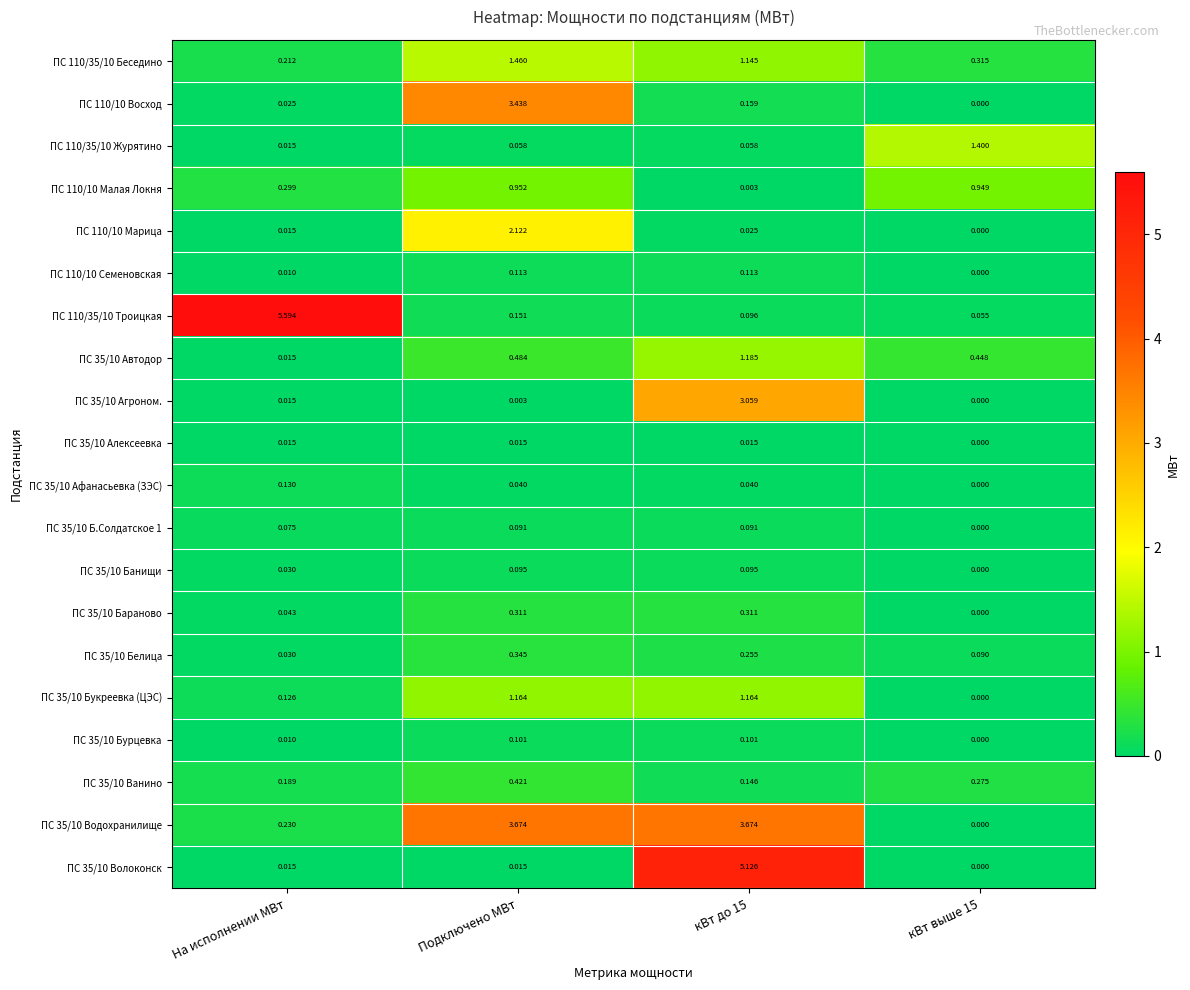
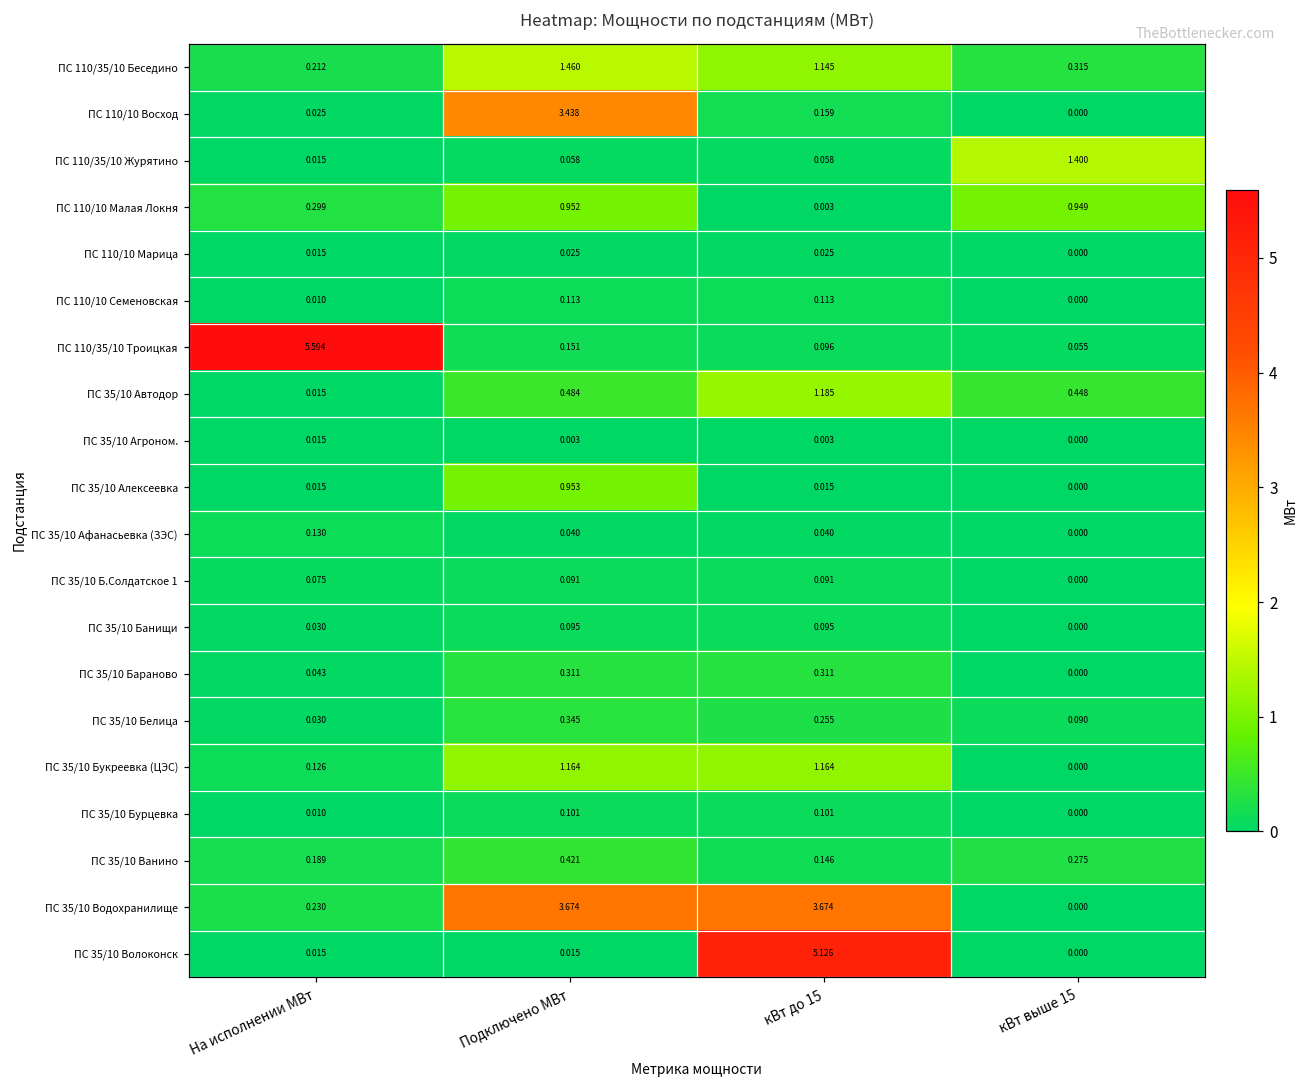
  {
    "ПС 110/35/10 Беседино": {
      "На исполнении МВт": 0.212,
      "Подключено МВт": 1.460,
      "кВт до 15": 1.145,
      "кВт выше 15": 0.315
    },
    "ПС 110/10 Восход": {
      "На исполнении МВт": 0.025,
      "Подключено МВт": 3.438,
      "кВт до 15": 0.159,
      "кВт выше 15": 0.000
    },
    "ПС 110/35/10 Журятино": {
      "На исполнении МВт": 0.015,
      "Подключено МВт": 0.058,
      "кВт до 15": 0.058,
      "кВт выше 15": 1.400
    },
    "ПС 110/10 Малая Локня": {
      "На исполнении МВт": 0.299,
      "Подключено МВт": 0.952,
      "кВт до 15": 0.003,
      "кВт выше 15": 0.949
    },
    "ПС 110/10 Марица": {
      "На исполнении МВт": 0.015,
-     "Подключено МВт": 2.122,
+     "Подключено МВт": 0.025,
      "кВт до 15": 0.025,
      "кВт выше 15": 0.000
    },
    "ПС 110/10 Семеновская": {
      "На исполнении МВт": 0.010,
      "Подключено МВт": 0.113,
      "кВт до 15": 0.113,
      "кВт выше 15": 0.000
    },
    "ПС 110/35/10 Троицкая": {
      "На исполнении МВт": 5.594,
      "Подключено МВт": 0.151,
      "кВт до 15": 0.096,
      "кВт выше 15": 0.055
    },
    "ПС 35/10 Автодор": {
      "На исполнении МВт": 0.015,
      "Подключено МВт": 0.484,
      "кВт до 15": 1.185,
      "кВт выше 15": 0.448
    },
    "ПС 35/10 Агроном.": {
      "На исполнении МВт": 0.015,
      "Подключено МВт": 0.003,
-     "кВт до 15": 3.059,
+     "кВт до 15": 0.003,
      "кВт выше 15": 0.000
    },
    "ПС 35/10 Алексеевка": {
      "На исполнении МВт": 0.015,
-     "Подключено МВт": 0.015,
+     "Подключено МВт": 0.953,
      "кВт до 15": 0.015,
      "кВт выше 15": 0.000
    },
    "ПС 35/10 Афанасьевка (ЗЭС)": {
      "На исполнении МВт": 0.130,
      "Подключено МВт": 0.040,
      "кВт до 15": 0.040,
      "кВт выше 15": 0.000
    },
    "ПС 35/10 Б.Солдатское 1": {
      "На исполнении МВт": 0.075,
      "Подключено МВт": 0.091,
      "кВт до 15": 0.091,
      "кВт выше 15": 0.000
    },
    "ПС 35/10 Банищи": {
      "На исполнении МВт": 0.030,
      "Подключено МВт": 0.095,
      "кВт до 15": 0.095,
      "кВт выше 15": 0.000
    },
    "ПС 35/10 Бараново": {
      "На исполнении МВт": 0.043,
      "Подключено МВт": 0.311,
      "кВт до 15": 0.311,
      "кВт выше 15": 0.000
    },
    "ПС 35/10 Белица": {
      "На исполнении МВт": 0.030,
      "Подключено МВт": 0.345,
      "кВт до 15": 0.255,
      "кВт выше 15": 0.090
    },
    "ПС 35/10 Букреевка (ЦЭС)": {
      "На исполнении МВт": 0.126,
      "Подключено МВт": 1.164,
      "кВт до 15": 1.164,
      "кВт выше 15": 0.000
    },
    "ПС 35/10 Бурцевка": {
      "На исполнении МВт": 0.010,
      "Подключено МВт": 0.101,
      "кВт до 15": 0.101,
      "кВт выше 15": 0.000
    },
    "ПС 35/10 Ванино": {
      "На исполнении МВт": 0.189,
      "Подключено МВт": 0.421,
      "кВт до 15": 0.146,
      "кВт выше 15": 0.275
    },
    "ПС 35/10 Водохранилище": {
      "На исполнении МВт": 0.230,
      "Подключено МВт": 3.674,
      "кВт до 15": 3.674,
      "кВт выше 15": 0.000
    },
    "ПС 35/10 Волоконск": {
      "На исполнении МВт": 0.015,
      "Подключено МВт": 0.015,
      "кВт до 15": 5.126,
      "кВт выше 15": 0.000
    }
  }
